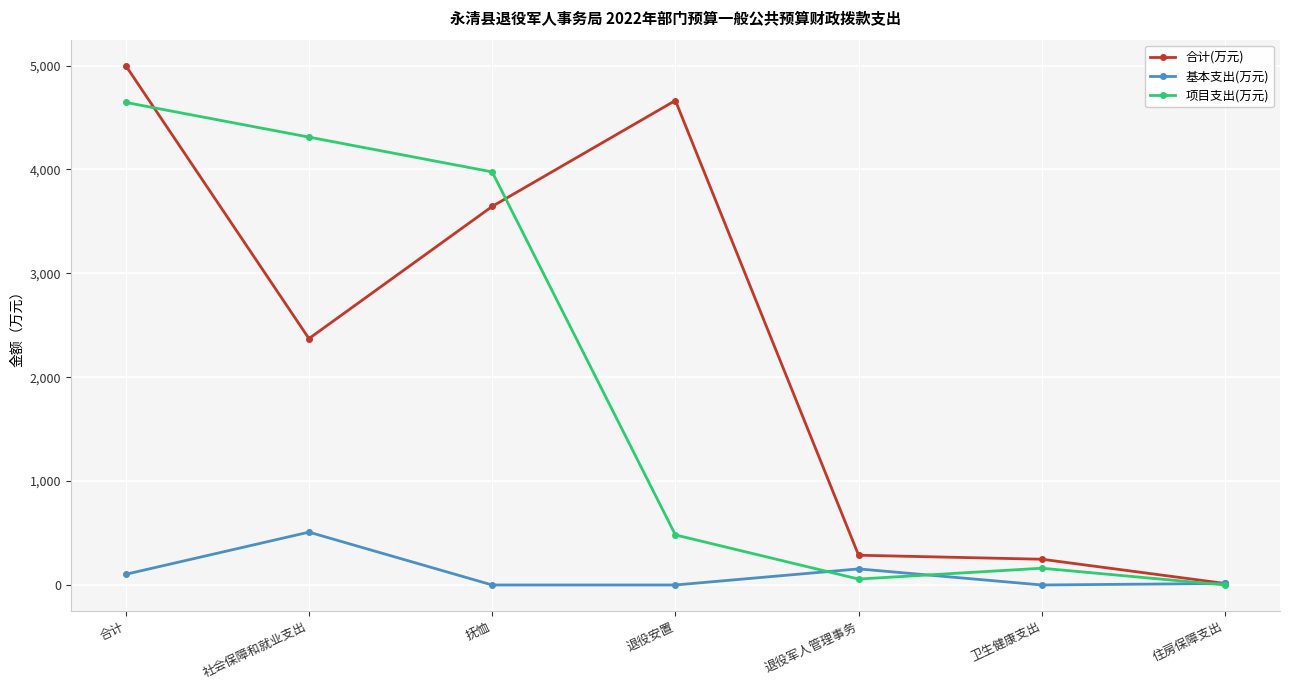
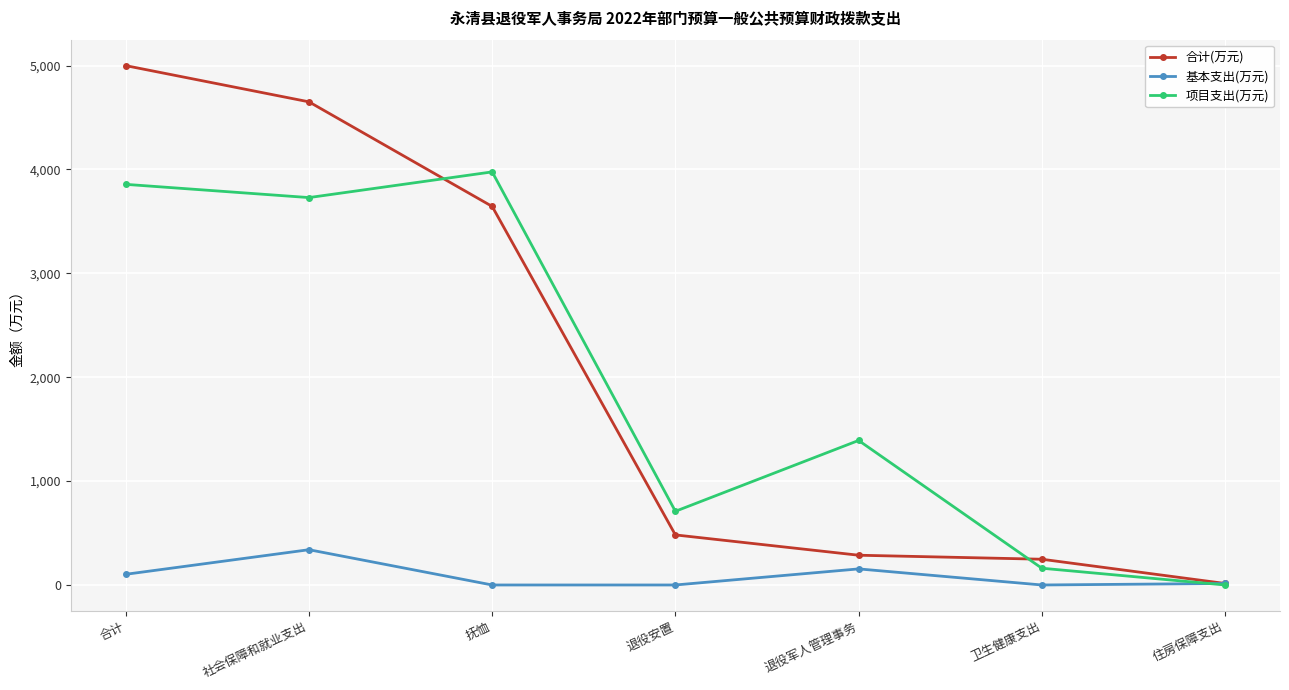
  {
    "合计(万元)": {
      "合计": "5,000",
-     "社会保障和就业支出": "2,370",
+     "社会保障和就业支出": "4,650",
      "抚恤": "3,640",
-     "退役安置": "4,660",
+     "退役安置": "480",
      "退役军人管理事务": "290",
      "卫生健康支出": "250"
    },
    "基本支出(万元)": {
      "合计": "100",
-     "社会保障和就业支出": "510",
+     "社会保障和就业支出": "340",
      "抚恤": "0",
      "退役安置": "0",
      "退役军人管理事务": "150",
      "卫生健康支出": "0"
    },
    "项目支出(万元)": {
-     "合计": "4,650",
-     "社会保障和就业支出": "4,310",
+     "合计": "3,860",
+     "社会保障和就业支出": "3,730",
      "抚恤": "3,980",
-     "退役安置": "480",
-     "退役军人管理事务": "60",
+     "退役安置": "710",
+     "退役军人管理事务": "1,390",
      "卫生健康支出": "160"
    }
  }
